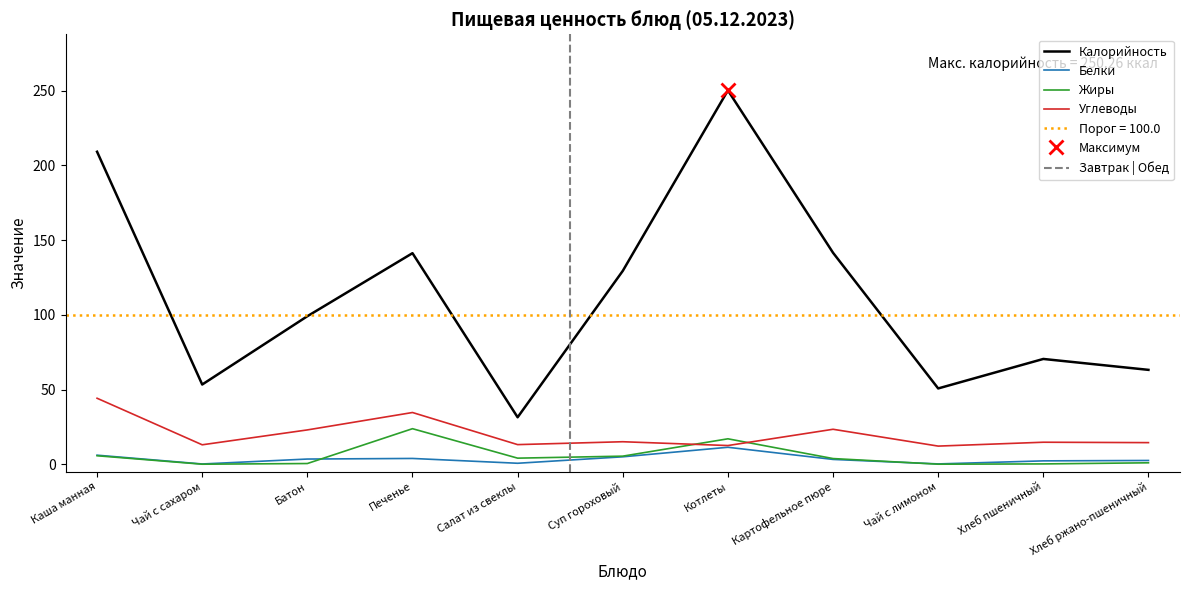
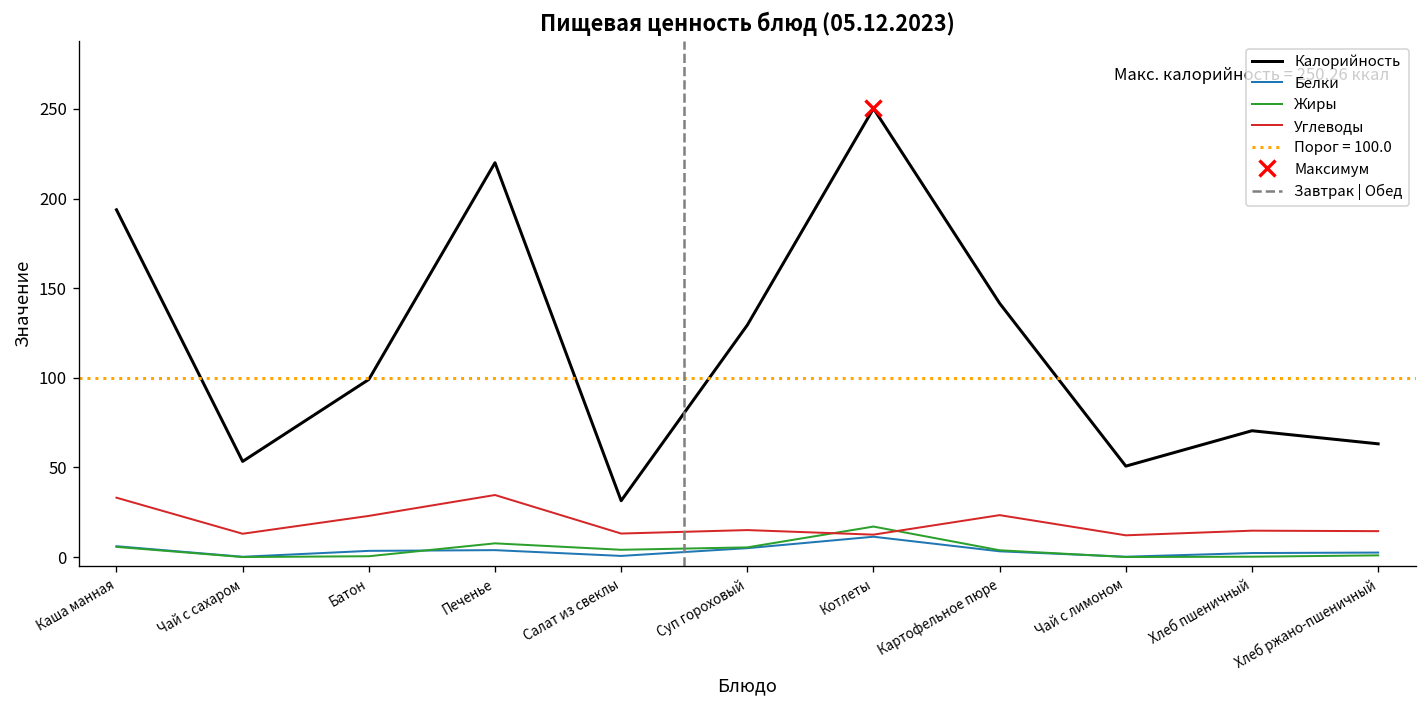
  {
    "Калорийность": {
-     "Каша манная": 209,
+     "Каша манная": 194,
      "Чай с сахаром": 53,
      "Батон": 99,
-     "Печенье": 141,
+     "Печенье": 220,
      "Салат из свеклы": 31,
      "Суп гороховый": 129,
      "Картофельное пюре": 142,
      "Чай с лимоном": 51,
      "Хлеб пшеничный": 71,
      "Хлеб ржано-пшеничный": 63
    },
    "Белки": {
      "Батон": 4,
      "Печенье": 4,
      "Салат из свеклы": 1,
      "Хлеб пшеничный": 2
    },
    "Жиры": {
      "Батон": 1,
-     "Печенье": 24,
+     "Печенье": 8,
      "Салат из свеклы": 4,
      "Котлеты": 17,
      "Хлеб пшеничный": 0
    },
    "Углеводы": {
-     "Каша манная": 44,
+     "Каша манная": 33,
      "Чай с сахаром": 13,
      "Батон": 23,
      "Печенье": 35,
      "Салат из свеклы": 13,
      "Суп гороховый": 15,
      "Картофельное пюре": 23,
      "Чай с лимоном": 12,
      "Хлеб пшеничный": 15,
      "Хлеб ржано-пшеничный": 14
    }
  }
